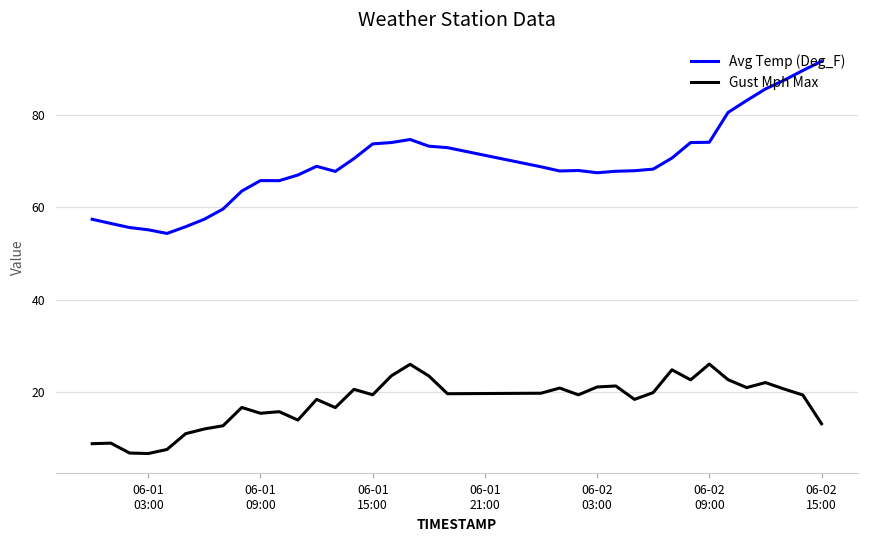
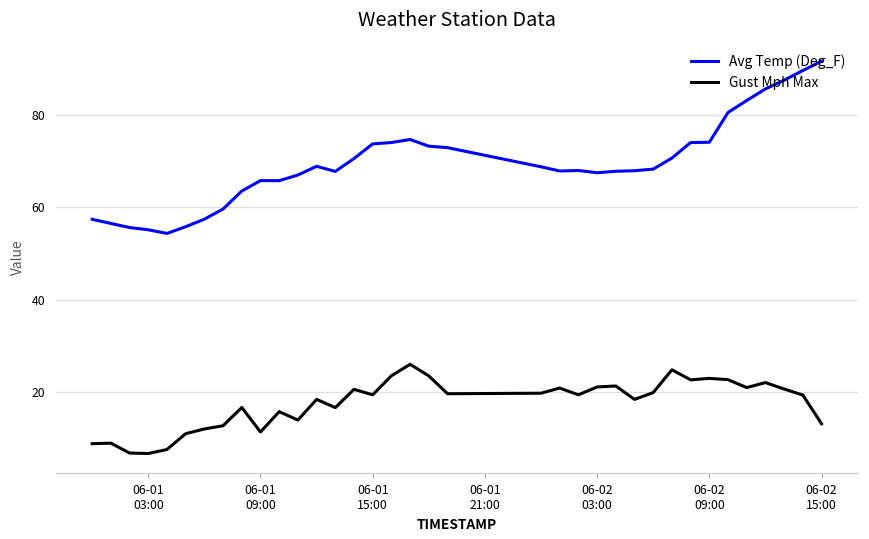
  {
    "Avg Temp (Deg_F)": {
      "06-01 03:00": 55,
      "06-01 09:00": 66,
      "06-01 15:00": 74,
      "06-02 03:00": 68,
      "06-02 09:00": 74,
      "06-02 15:00": 92
    },
    "Gust Mph Max": {
      "06-01 03:00": 7,
-     "06-01 09:00": 15,
+     "06-01 09:00": 11,
      "06-01 15:00": 19,
      "06-02 03:00": 21,
-     "06-02 09:00": 26,
+     "06-02 09:00": 23,
      "06-02 15:00": 13
    }
  }
